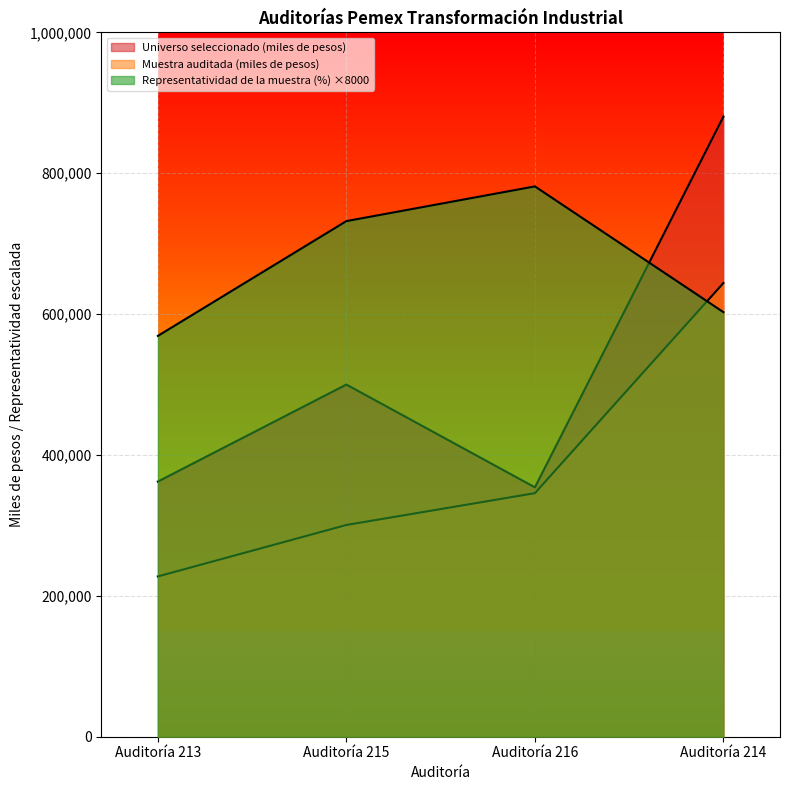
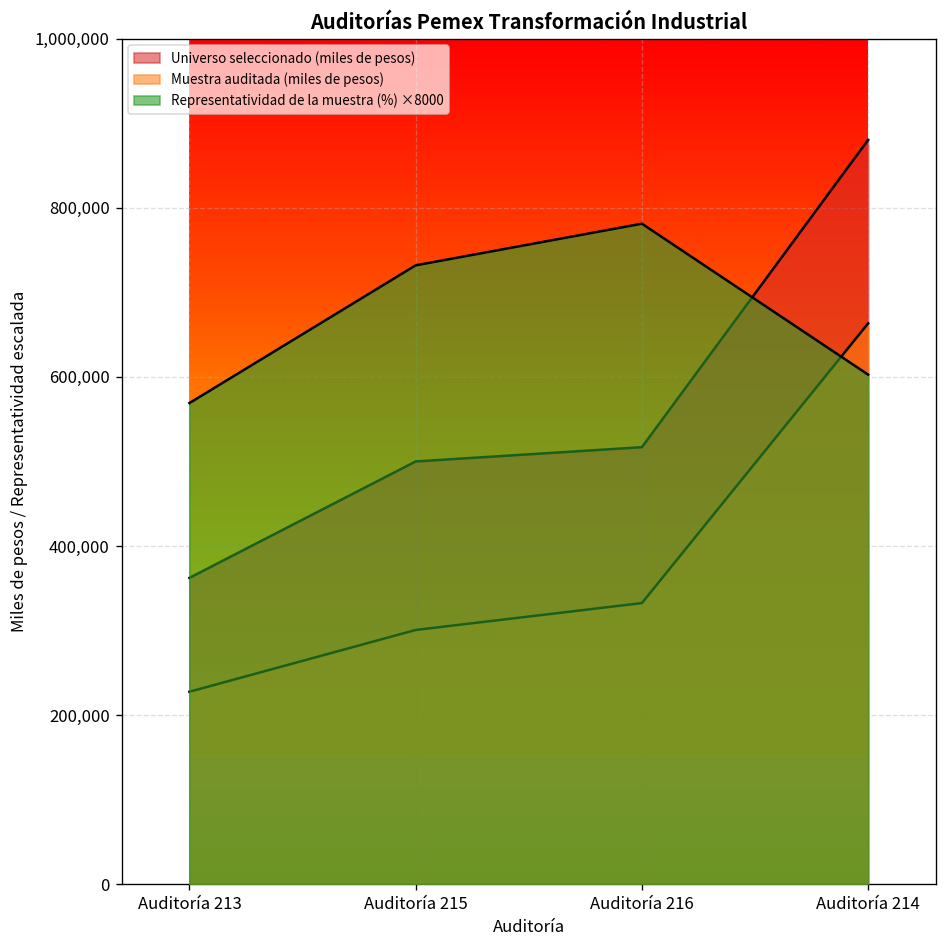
  {
    "Universo seleccionado (miles de pesos)": {
      "Auditoría 213": "360,000",
      "Auditoría 215": "500,000",
-     "Auditoría 216": "350,000",
+     "Auditoría 216": "520,000",
      "Auditoría 214": "880,000"
    },
    "Muestra auditada (miles de pesos)": {
      "Auditoría 213": "230,000",
      "Auditoría 215": "300,000",
-     "Auditoría 216": "350,000",
-     "Auditoría 214": "640,000"
+     "Auditoría 216": "330,000",
+     "Auditoría 214": "660,000"
    },
    "Representatividad de la muestra (%) ×8000": {
      "Auditoría 213": "570,000",
      "Auditoría 215": "730,000",
      "Auditoría 216": "780,000",
      "Auditoría 214": "600,000"
    }
  }
